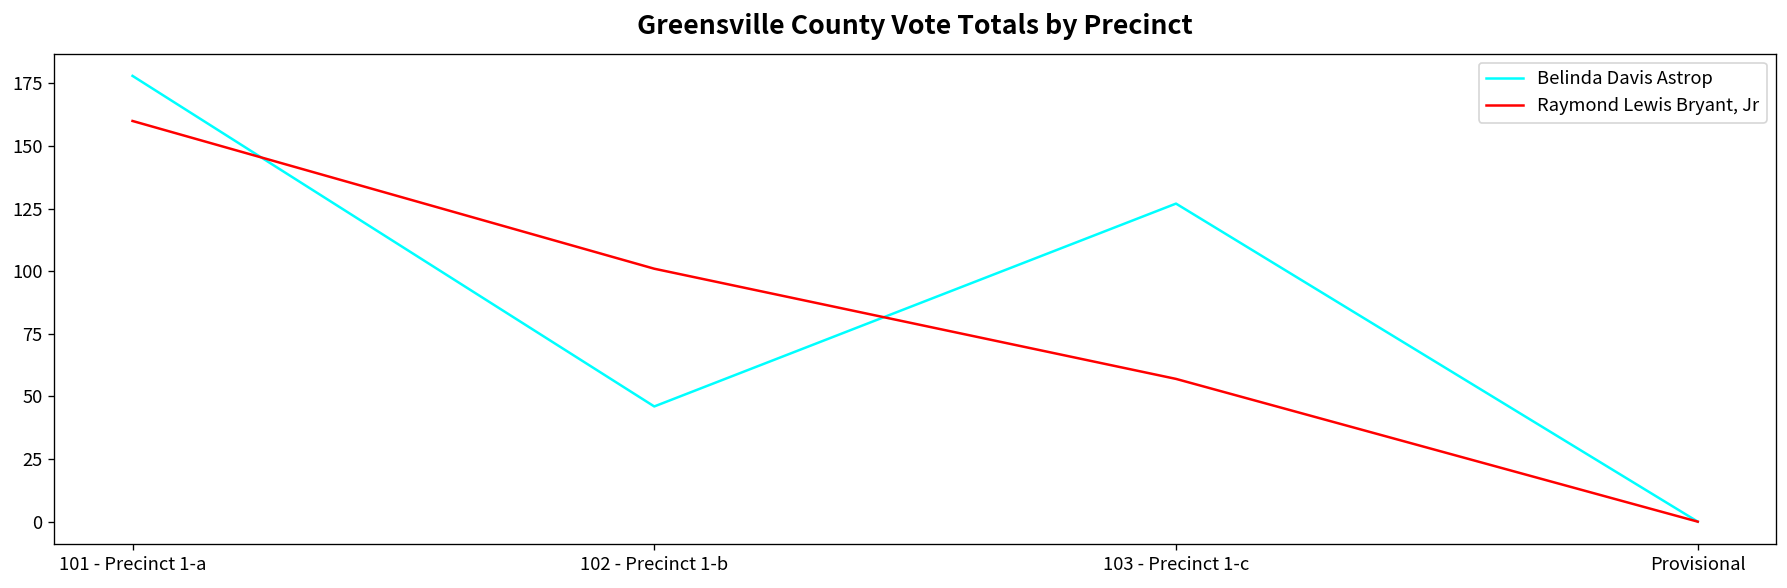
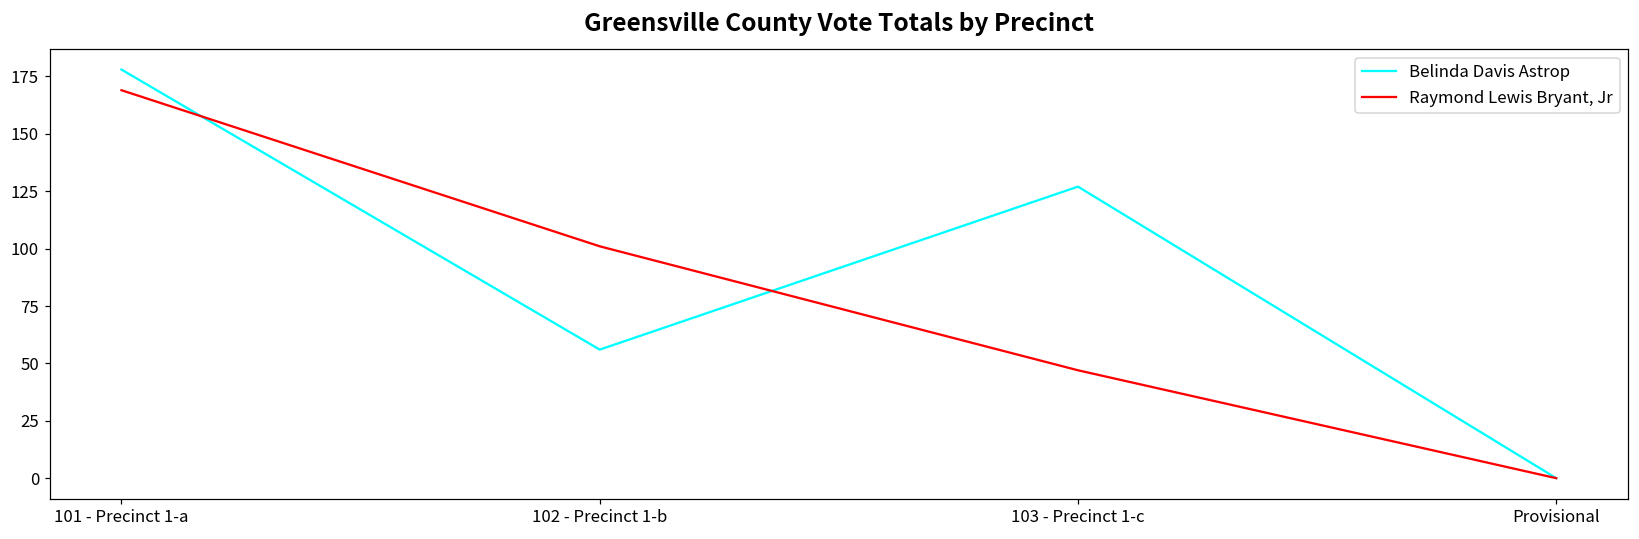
  {
    "Belinda Davis Astrop": {
      "101 - Precinct 1-a": 178,
-     "102 - Precinct 1-b": 46,
+     "102 - Precinct 1-b": 56,
      "103 - Precinct 1-c": 127
    },
    "Raymond Lewis Bryant, Jr": {
-     "101 - Precinct 1-a": 160,
+     "101 - Precinct 1-a": 169,
      "102 - Precinct 1-b": 101,
-     "103 - Precinct 1-c": 57
+     "103 - Precinct 1-c": 47
    }
  }
